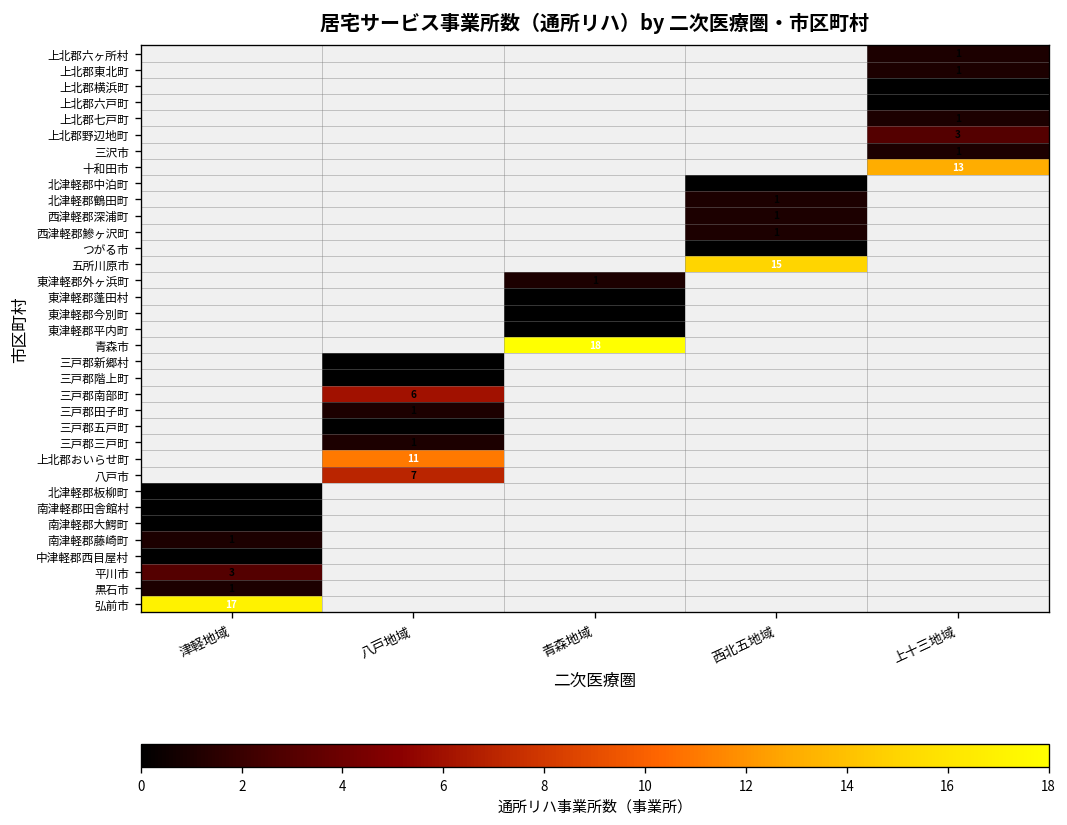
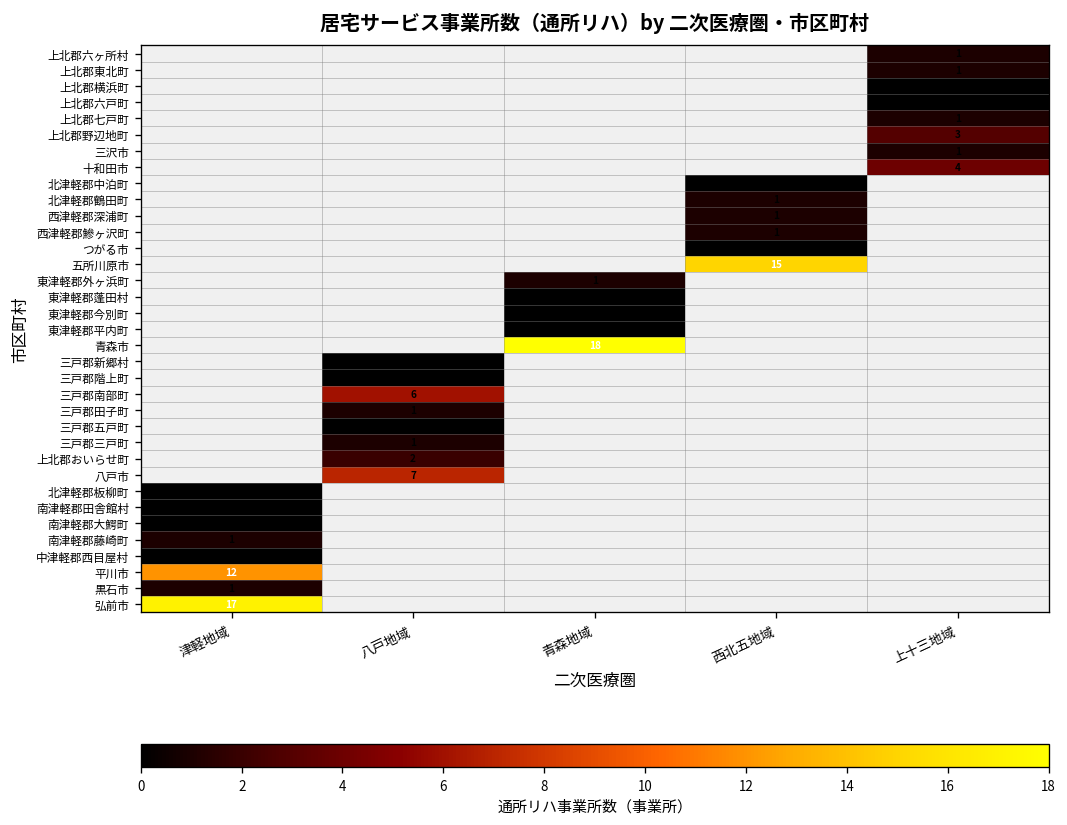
  {
    "上北郡野辺地町": {
      "上十三地域": 3
    },
    "十和田市": {
-     "上十三地域": 13
+     "上十三地域": 4
    },
    "五所川原市": {
      "西北五地域": 15
    },
    "青森市": {
      "青森地域": 18
    },
    "三戸郡南部町": {
      "八戸地域": 6
    },
    "上北郡おいらせ町": {
-     "八戸地域": 11
+     "八戸地域": 2
    },
    "八戸市": {
      "八戸地域": 7
    },
    "平川市": {
-     "津軽地域": 3
+     "津軽地域": 12
    },
    "弘前市": {
      "津軽地域": 17
    }
  }
